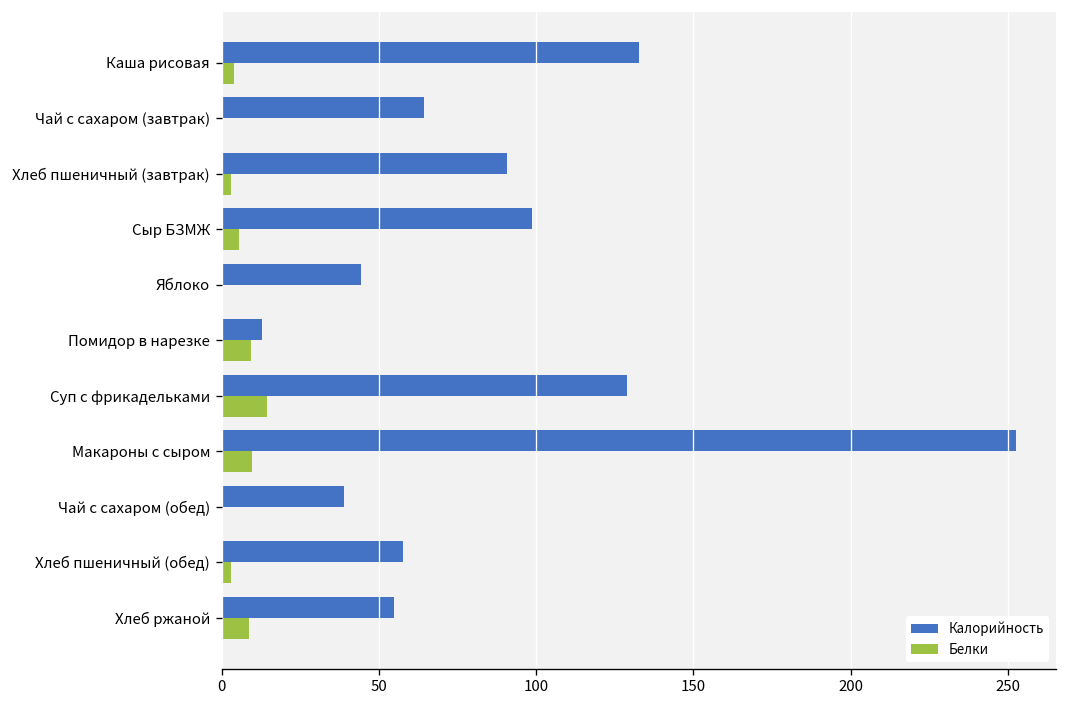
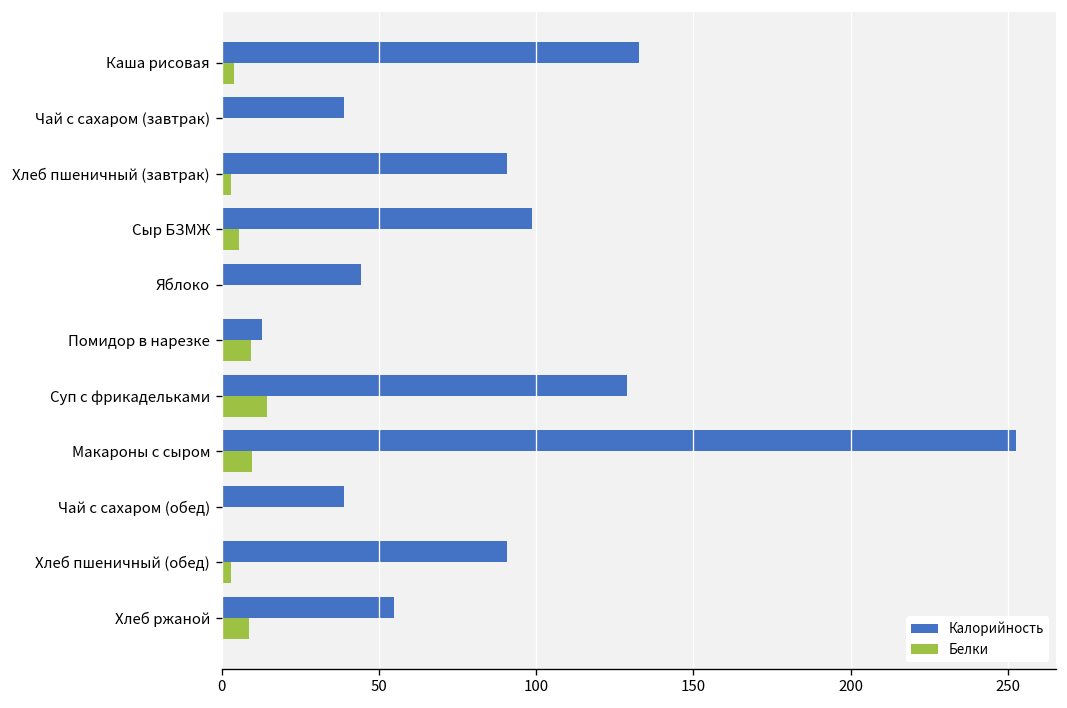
  {
    "Калорийность": {
      "Каша рисовая": 133,
-     "Чай с сахаром (завтрак)": 64,
+     "Чай с сахаром (завтрак)": 39,
      "Хлеб пшеничный (завтрак)": 91,
      "Сыр БЗМЖ": 99,
      "Яблоко": 44,
      "Помидор в нарезке": 13,
      "Суп с фрикадельками": 129,
      "Макароны с сыром": 253,
      "Чай с сахаром (обед)": 39,
-     "Хлеб пшеничный (обед)": 58,
+     "Хлеб пшеничный (обед)": 91,
      "Хлеб ржаной": 55
    },
    "Белки": {
      "Каша рисовая": 4,
      "Хлеб пшеничный (завтрак)": 3,
      "Сыр БЗМЖ": 6,
      "Помидор в нарезке": 9,
      "Суп с фрикадельками": 14,
      "Макароны с сыром": 9,
      "Хлеб пшеничный (обед)": 3,
      "Хлеб ржаной": 9
    }
  }
